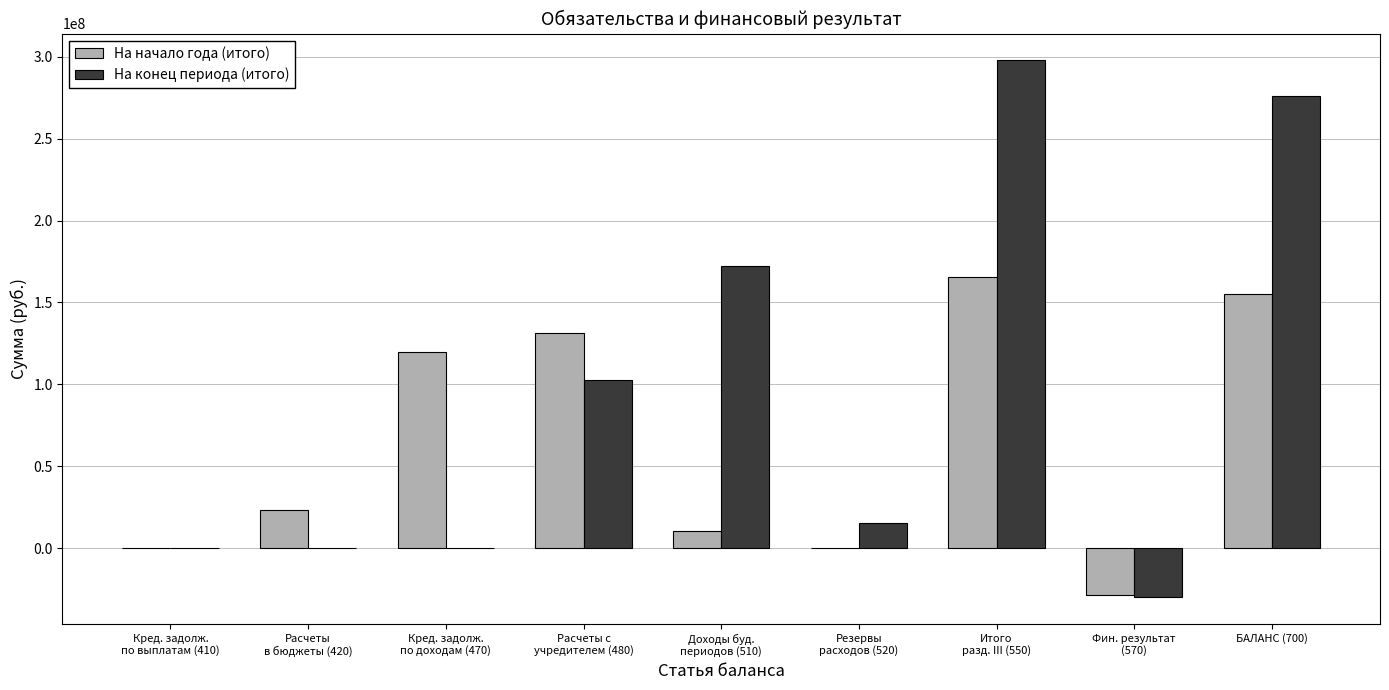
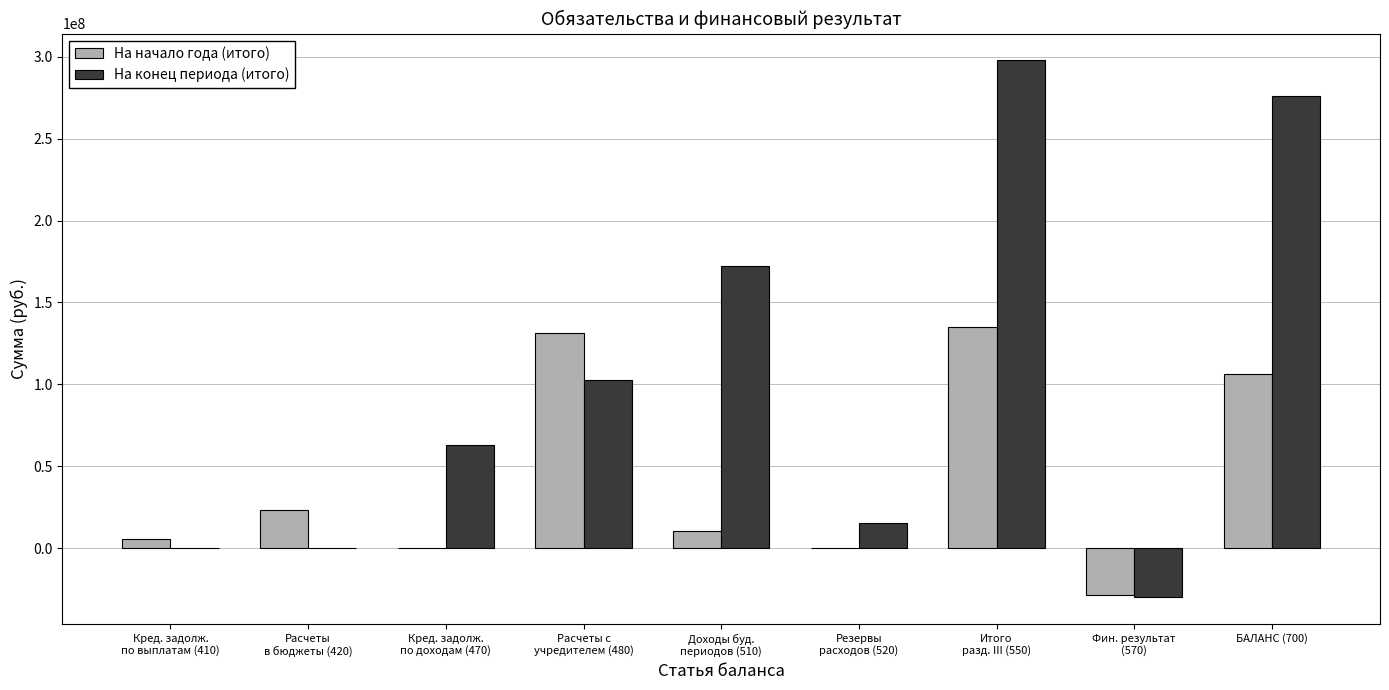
  {
    "На начало года (итого)": {
-     "Кред. задолж. по выплатам (410)": 0,
+     "Кред. задолж. по выплатам (410)": 6000000,
      "Расчеты в бюджеты (420)": 23000000,
-     "Кред. задолж. по доходам (470)": 120000000,
+     "Кред. задолж. по доходам (470)": 0,
      "Расчеты с учредителем (480)": 131000000,
      "Доходы буд. периодов (510)": 11000000,
      "Резервы расходов (520)": 0,
-     "Итого разд. III (550)": 165000000,
+     "Итого разд. III (550)": 135000000,
      "Фин. результат (570)": -29000000,
-     "БАЛАНС (700)": 155000000
+     "БАЛАНС (700)": 107000000
    },
    "На конец периода (итого)": {
-     "Кред. задолж. по доходам (470)": 0,
+     "Кред. задолж. по доходам (470)": 63000000,
      "Расчеты с учредителем (480)": 103000000,
      "Доходы буд. периодов (510)": 172000000,
      "Резервы расходов (520)": 15000000,
      "Итого разд. III (550)": 298000000,
      "Фин. результат (570)": -30000000,
      "БАЛАНС (700)": 276000000
    }
  }
